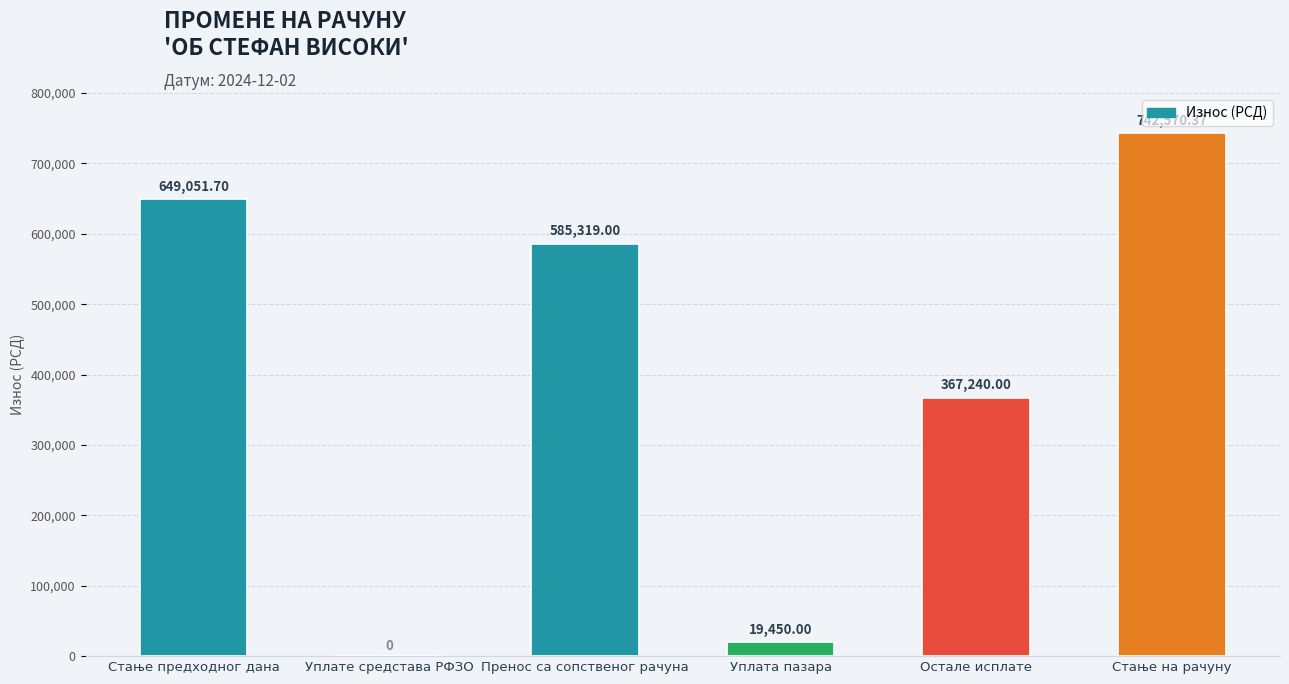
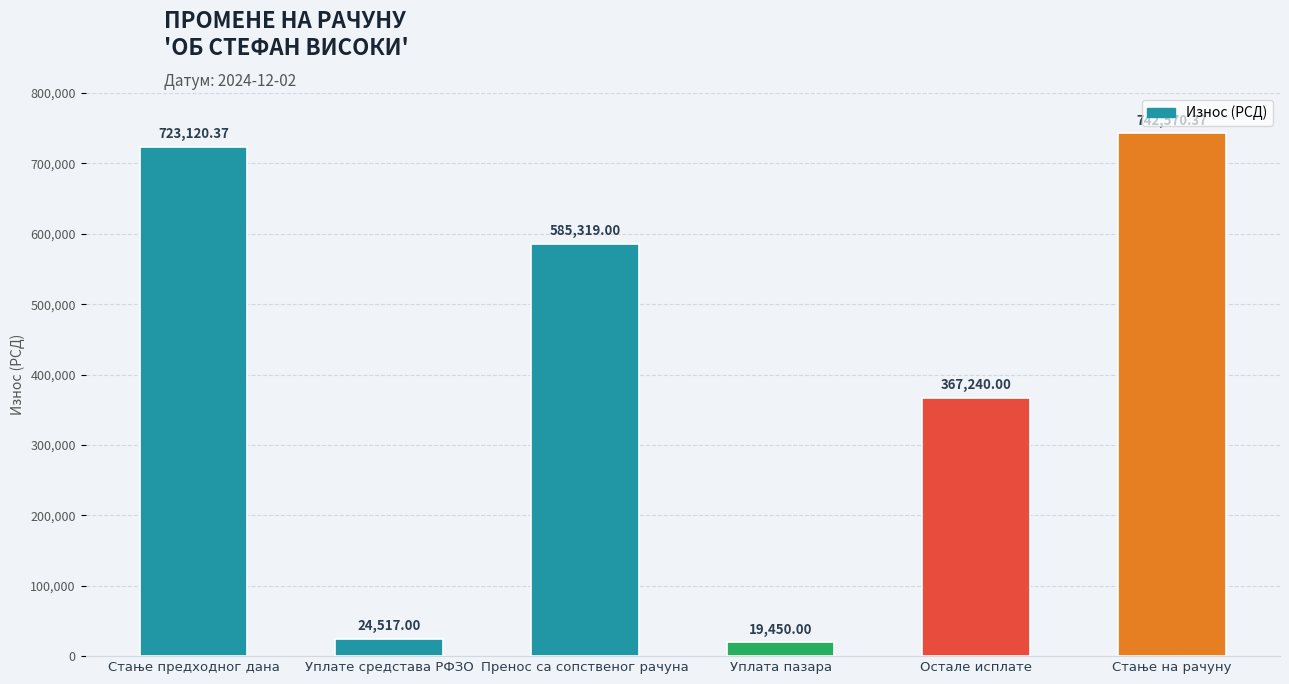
  {
-   "Стање предходног дана": "649,051.70",
-   "Уплате средстава РФЗО": "0",
+   "Стање предходног дана": "723,120.37",
+   "Уплате средстава РФЗО": "24,517.00",
    "Пренос са сопственог рачуна": "585,319.00",
    "Уплата пазара": "19,450.00",
    "Остале исплате": "367,240.00"
  }
